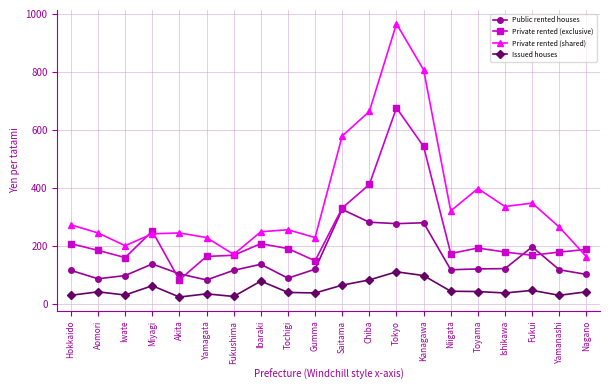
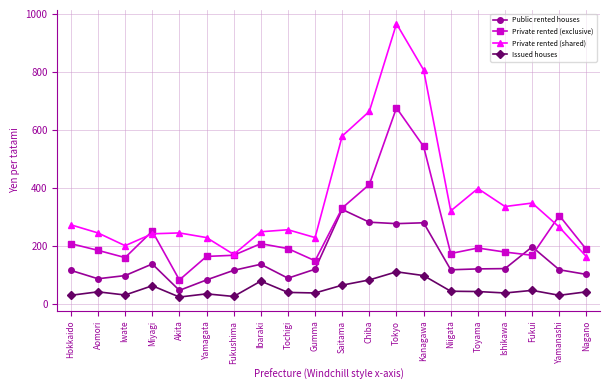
  {
    "Public rented houses": {
      "Hokkaido": 120,
      "Aomori": 90,
      "Iwate": 100,
      "Miyagi": 140,
-     "Akita": 100,
+     "Akita": 50,
      "Yamagata": 80,
      "Fukushima": 120,
      "Ibaraki": 140,
      "Tochigi": 90,
      "Gumma": 120,
      "Chiba": 280,
      "Tokyo": 280,
      "Kanagawa": 280,
      "Niigata": 120,
      "Toyama": 120,
      "Ishikawa": 120,
      "Fukui": 200,
      "Yamanashi": 120,
      "Nagano": 100
    },
    "Private rented (exclusive)": {
      "Hokkaido": 210,
      "Aomori": 190,
      "Iwate": 160,
      "Miyagi": 250,
      "Akita": 80,
      "Yamagata": 160,
      "Ibaraki": 210,
      "Tochigi": 190,
      "Gumma": 150,
      "Chiba": 410,
      "Tokyo": 680,
      "Kanagawa": 540,
      "Niigata": 170,
      "Toyama": 190,
      "Ishikawa": 180,
      "Fukui": 170,
-     "Yamanashi": 180,
+     "Yamanashi": 310,
      "Nagano": 190
    },
    "Private rented (shared)": {
      "Hokkaido": 270,
      "Aomori": 250,
      "Iwate": 200,
      "Miyagi": 240,
      "Akita": 250,
      "Yamagata": 230,
      "Ibaraki": 250,
      "Tochigi": 260,
      "Gumma": 230,
      "Saitama": 580,
      "Chiba": 660,
      "Tokyo": 970,
      "Kanagawa": 810,
      "Niigata": 320,
      "Toyama": 400,
      "Ishikawa": 340,
      "Fukui": 350,
      "Yamanashi": 270,
      "Nagano": 160
    },
    "Issued houses": {
      "Hokkaido": 30,
      "Aomori": 40,
      "Iwate": 30,
      "Miyagi": 60,
      "Akita": 20,
      "Yamagata": 40,
      "Fukushima": 30,
      "Ibaraki": 80,
      "Tochigi": 40,
      "Gumma": 40,
      "Saitama": 70,
      "Chiba": 80,
      "Tokyo": 110,
      "Kanagawa": 100,
      "Niigata": 40,
      "Toyama": 40,
      "Ishikawa": 40,
      "Fukui": 50,
      "Yamanashi": 30,
      "Nagano": 40
    }
  }
